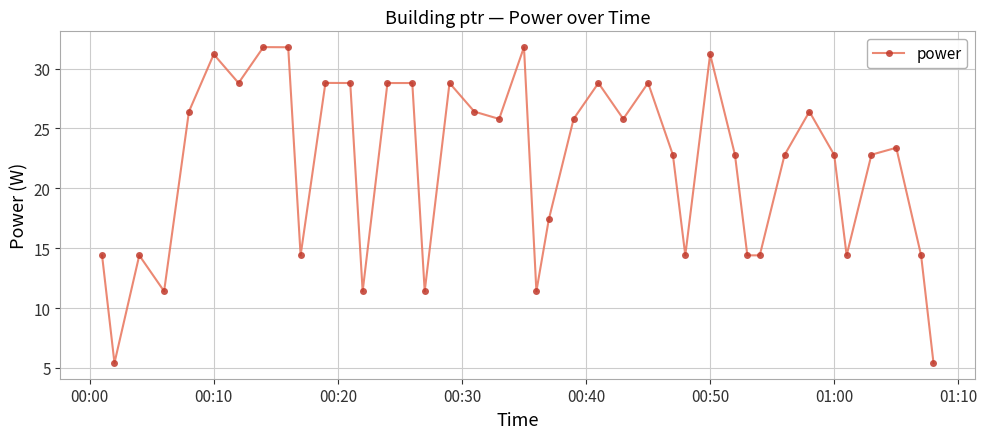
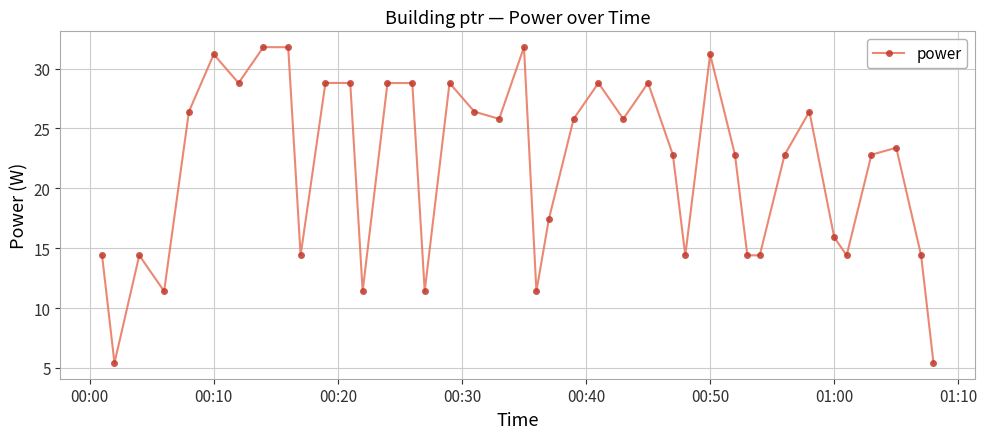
  {
    "00:10": 31.2,
    "00:50": 31.2,
-   "01:00": 22.8
+   "01:00": 15.9
  }
